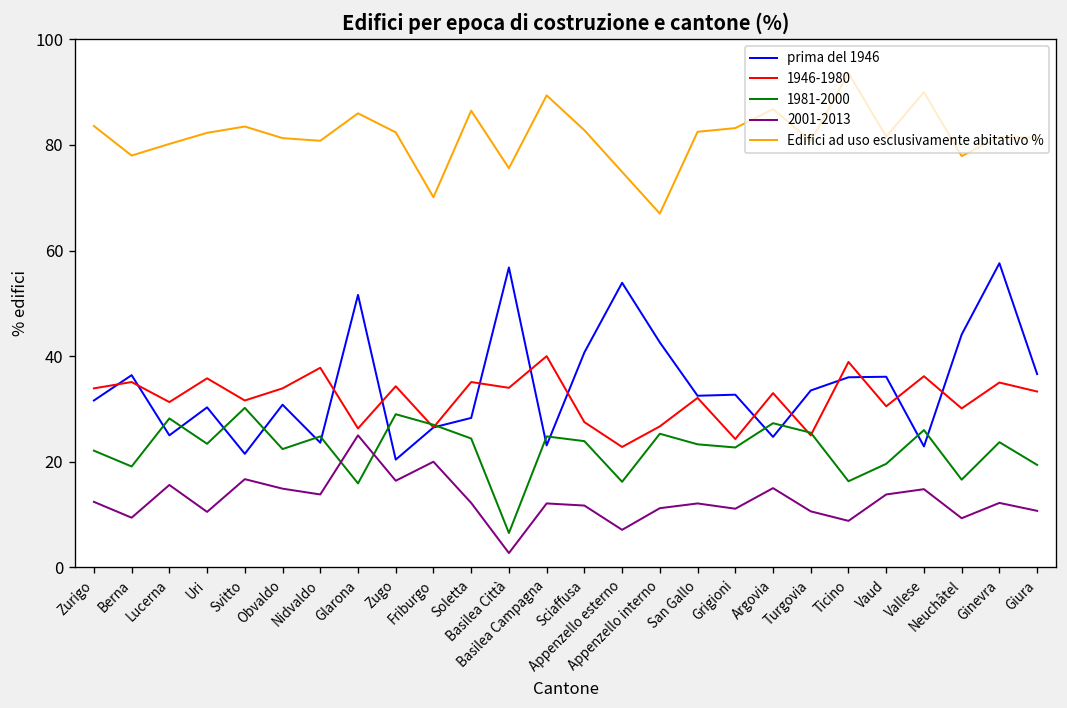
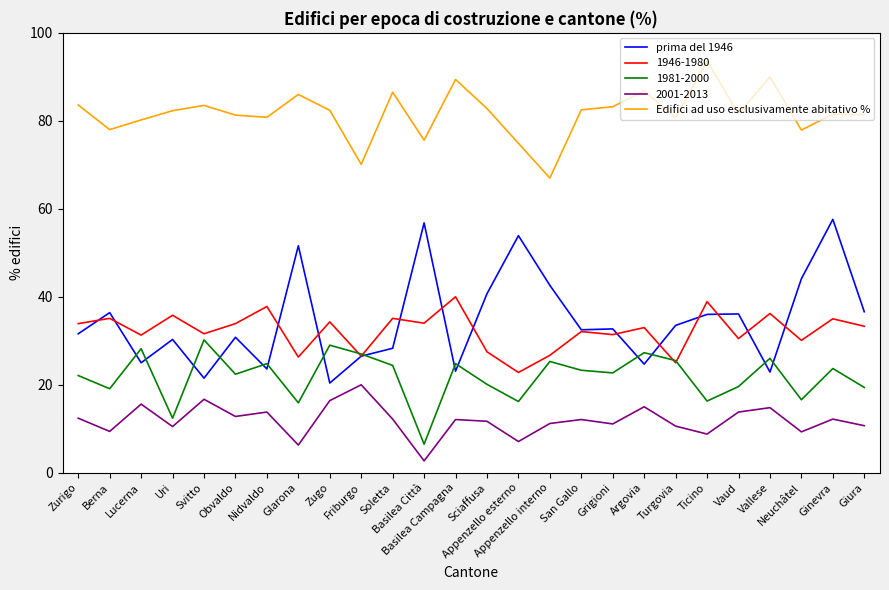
  {
    "prima del 1946": {
      "Zurigo": 32,
      "Berna": 36,
      "Lucerna": 25,
      "Uri": 30,
      "Svitto": 22,
      "Obvaldo": 31,
      "Nidvaldo": 24,
      "Glarona": 52,
      "Zugo": 20,
      "Soletta": 28,
      "Basilea Città": 57,
      "Basilea Campagna": 23,
      "Sciaffusa": 41,
      "Appenzello esterno": 54,
      "Appenzello interno": 43,
      "Grigioni": 33,
      "Argovia": 25,
      "Turgovia": 34,
      "Ticino": 36,
      "Vaud": 36,
      "Vallese": 23,
      "Neuchâtel": 44,
      "Ginevra": 58,
      "Giura": 37
    },
    "1946-1980": {
      "Zurigo": 34,
      "Berna": 35,
      "Lucerna": 31,
      "Uri": 36,
      "Svitto": 32,
      "Obvaldo": 34,
      "Nidvaldo": 38,
      "Glarona": 26,
      "Zugo": 34,
      "Soletta": 35,
      "Basilea Città": 34,
      "Basilea Campagna": 40,
      "Sciaffusa": 28,
      "Appenzello esterno": 23,
      "Appenzello interno": 27,
-     "Grigioni": 24,
+     "Grigioni": 31,
      "Argovia": 33,
      "Ticino": 39,
      "Vaud": 31,
      "Vallese": 36,
      "Neuchâtel": 30,
      "Ginevra": 35,
      "Giura": 33
    },
    "1981-2000": {
      "Zurigo": 22,
      "Berna": 19,
      "Lucerna": 28,
-     "Uri": 23,
+     "Uri": 12,
      "Svitto": 30,
      "Obvaldo": 22,
      "Nidvaldo": 25,
      "Glarona": 16,
      "Zugo": 29,
      "Soletta": 24,
      "Basilea Città": 7,
      "Basilea Campagna": 25,
-     "Sciaffusa": 24,
+     "Sciaffusa": 20,
      "Appenzello esterno": 16,
      "Appenzello interno": 25,
      "San Gallo": 23,
      "Grigioni": 23,
      "Argovia": 27,
      "Ticino": 16,
      "Vaud": 20,
      "Vallese": 26,
      "Neuchâtel": 17,
      "Ginevra": 24,
      "Giura": 19
    },
    "2001-2013": {
      "Zurigo": 12,
      "Berna": 9,
      "Lucerna": 16,
      "Uri": 11,
      "Svitto": 17,
-     "Obvaldo": 15,
+     "Obvaldo": 13,
      "Nidvaldo": 14,
-     "Glarona": 25,
+     "Glarona": 6,
      "Zugo": 16,
      "Friburgo": 20,
      "Soletta": 12,
      "Basilea Città": 3,
      "Basilea Campagna": 12,
      "Sciaffusa": 12,
      "Appenzello esterno": 7,
      "Appenzello interno": 11,
      "San Gallo": 12,
      "Grigioni": 11,
      "Argovia": 15,
      "Turgovia": 11,
      "Ticino": 9,
      "Vaud": 14,
      "Vallese": 15,
      "Neuchâtel": 9,
      "Ginevra": 12,
      "Giura": 11
    },
    "Edifici ad uso esclusivamente abitativo %": {
      "Zurigo": 84,
      "Berna": 78,
      "Lucerna": 80,
      "Uri": 82,
      "Svitto": 84,
      "Obvaldo": 81,
      "Nidvaldo": 81,
      "Glarona": 86,
      "Zugo": 82,
      "Friburgo": 70,
      "Soletta": 87,
      "Basilea Città": 76,
      "Basilea Campagna": 89,
      "Sciaffusa": 83,
      "Appenzello esterno": 75,
      "Appenzello interno": 67,
      "San Gallo": 83,
      "Grigioni": 83,
      "Neuchâtel": 78
    }
  }
